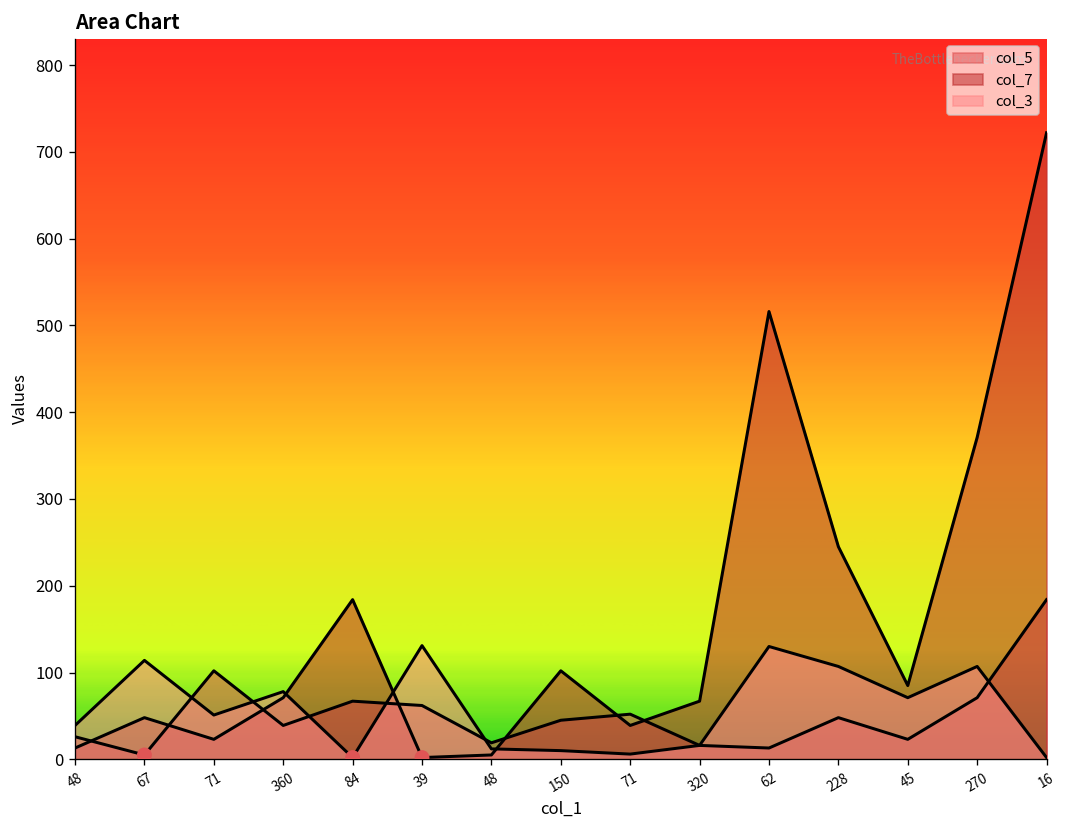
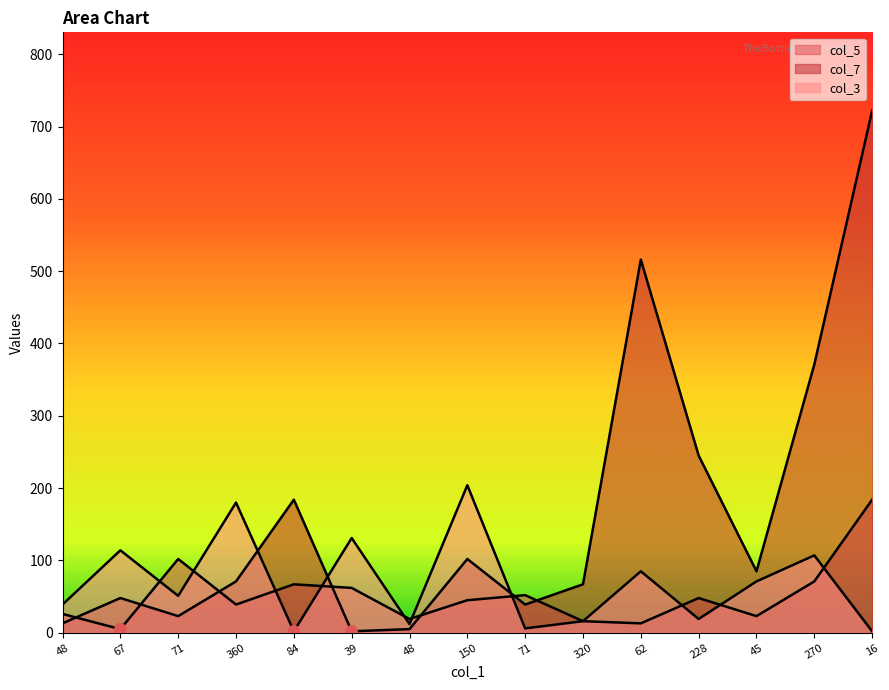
  {
    "col_3": {
      "67": 110,
-     "360": 80,
+     "360": 180,
      "39": 130,
-     "150": 10,
-     "62": 130,
-     "228": 110,
+     "150": 200,
+     "62": 90,
+     "228": 20,
      "45": 70,
      "270": 110,
      "16": 0
    }
  }
